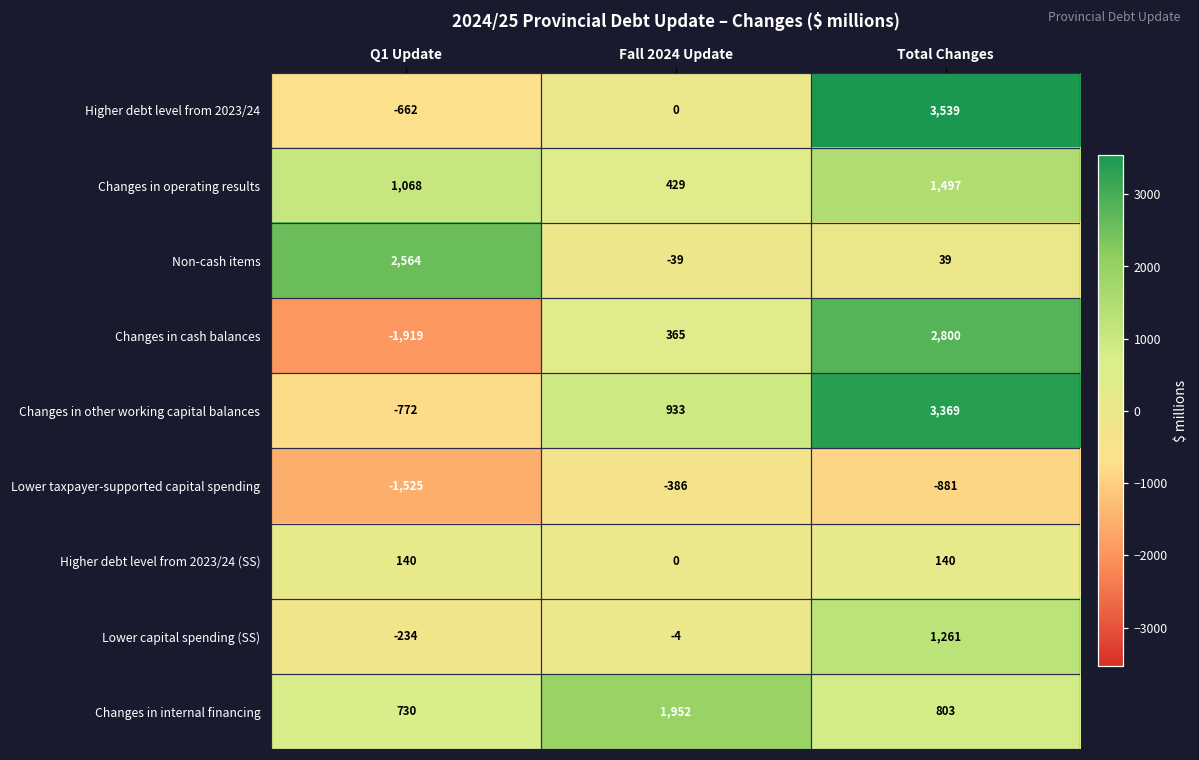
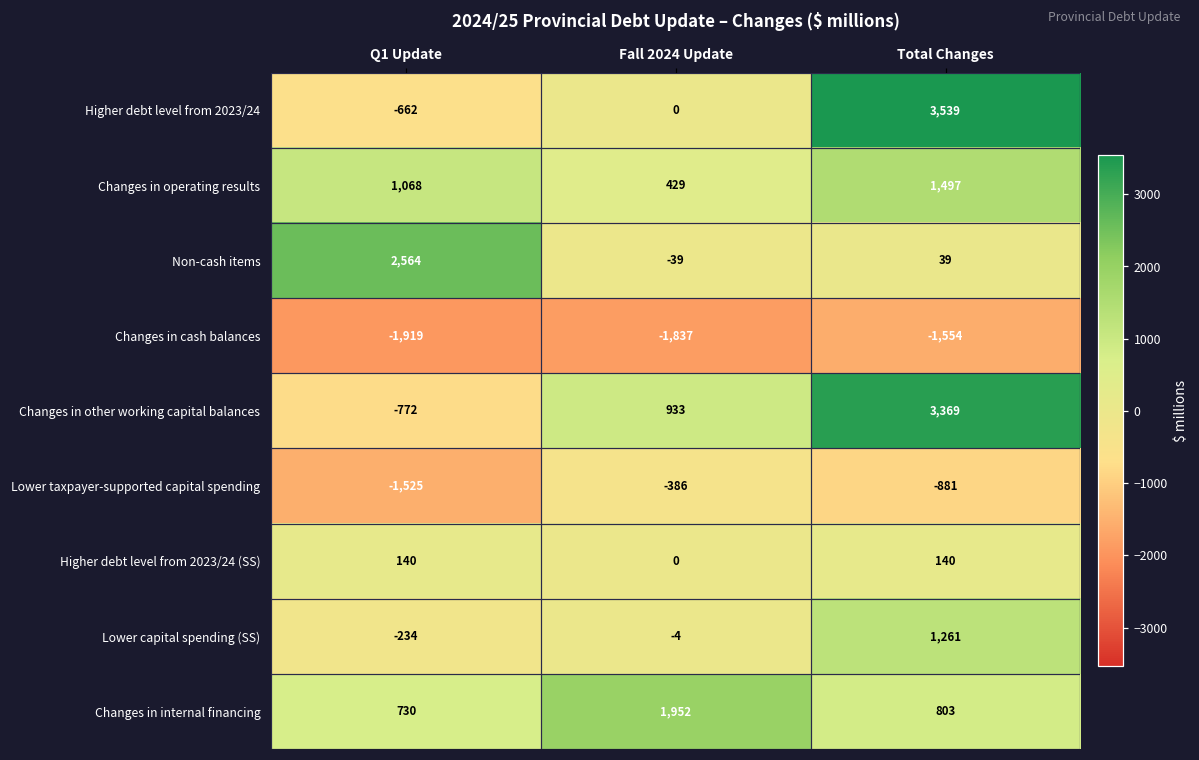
  {
    "Higher debt level from 2023/24": {
      "Q1 Update": "-662",
      "Fall 2024 Update": "0",
      "Total Changes": "3,539"
    },
    "Changes in operating results": {
      "Q1 Update": "1,068",
      "Fall 2024 Update": "429",
      "Total Changes": "1,497"
    },
    "Non-cash items": {
      "Q1 Update": "2,564",
      "Fall 2024 Update": "-39",
      "Total Changes": "39"
    },
    "Changes in cash balances": {
      "Q1 Update": "-1,919",
-     "Fall 2024 Update": "365",
-     "Total Changes": "2,800"
+     "Fall 2024 Update": "-1,837",
+     "Total Changes": "-1,554"
    },
    "Changes in other working capital balances": {
      "Q1 Update": "-772",
      "Fall 2024 Update": "933",
      "Total Changes": "3,369"
    },
    "Lower taxpayer-supported capital spending": {
      "Q1 Update": "-1,525",
      "Fall 2024 Update": "-386",
      "Total Changes": "-881"
    },
    "Higher debt level from 2023/24 (SS)": {
      "Q1 Update": "140",
      "Fall 2024 Update": "0",
      "Total Changes": "140"
    },
    "Lower capital spending (SS)": {
      "Q1 Update": "-234",
      "Fall 2024 Update": "-4",
      "Total Changes": "1,261"
    },
    "Changes in internal financing": {
      "Q1 Update": "730",
      "Fall 2024 Update": "1,952",
      "Total Changes": "803"
    }
  }
